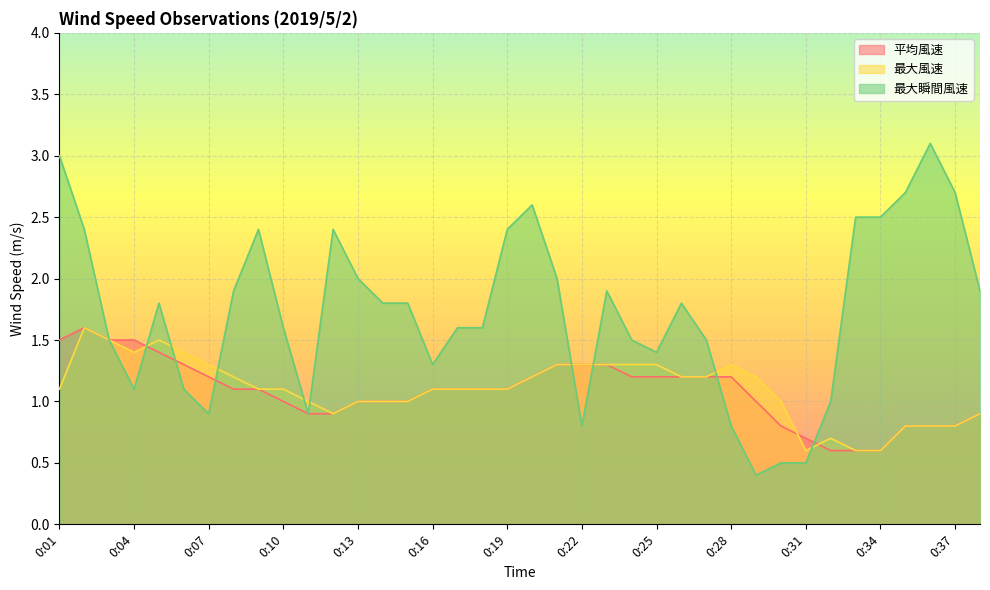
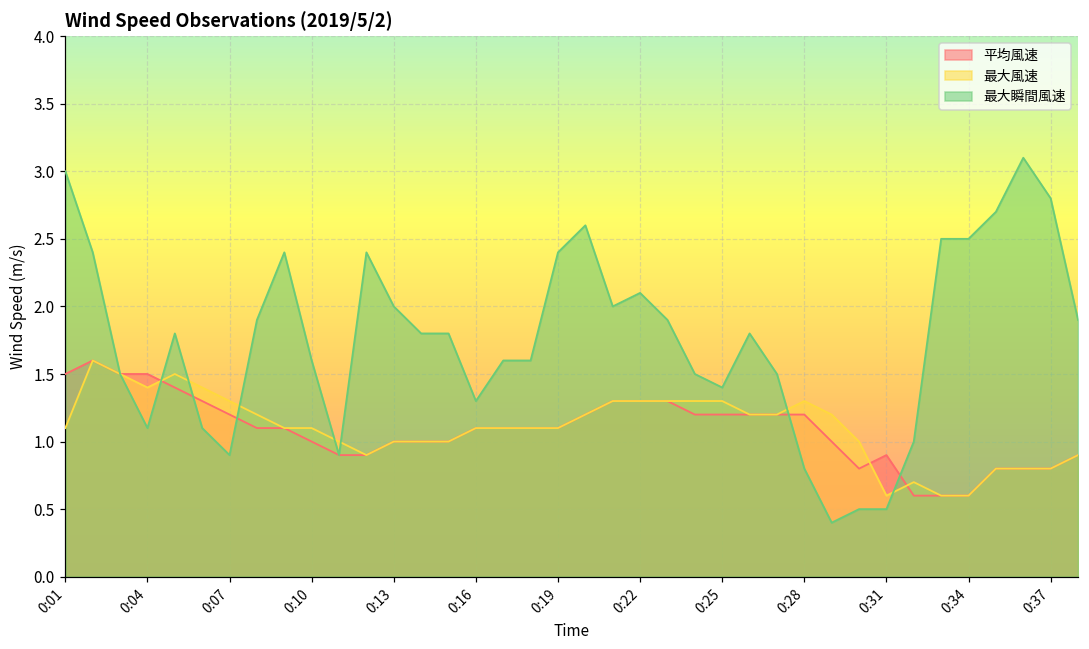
  {
    "平均風速": {
      "0:01": 1.5,
      "0:04": 1.5,
      "0:07": 1.2,
      "0:10": 1.0,
      "0:25": 1.2,
      "0:28": 1.2,
-     "0:31": 0.7
+     "0:31": 0.9
    },
    "最大風速": {
      "0:01": 1.1,
      "0:04": 1.4,
      "0:07": 1.3,
      "0:10": 1.1,
      "0:25": 1.3,
      "0:28": 1.3,
      "0:31": 0.6
    },
    "最大瞬間風速": {
      "0:01": 3.0,
      "0:04": 1.1,
      "0:07": 0.9,
      "0:10": 1.6,
      "0:13": 2.0,
      "0:16": 1.3,
      "0:19": 2.4,
-     "0:22": 0.8,
+     "0:22": 2.1,
      "0:25": 1.4,
      "0:28": 0.8,
      "0:31": 0.5,
      "0:34": 2.5,
-     "0:37": 2.7
+     "0:37": 2.8
    }
  }
